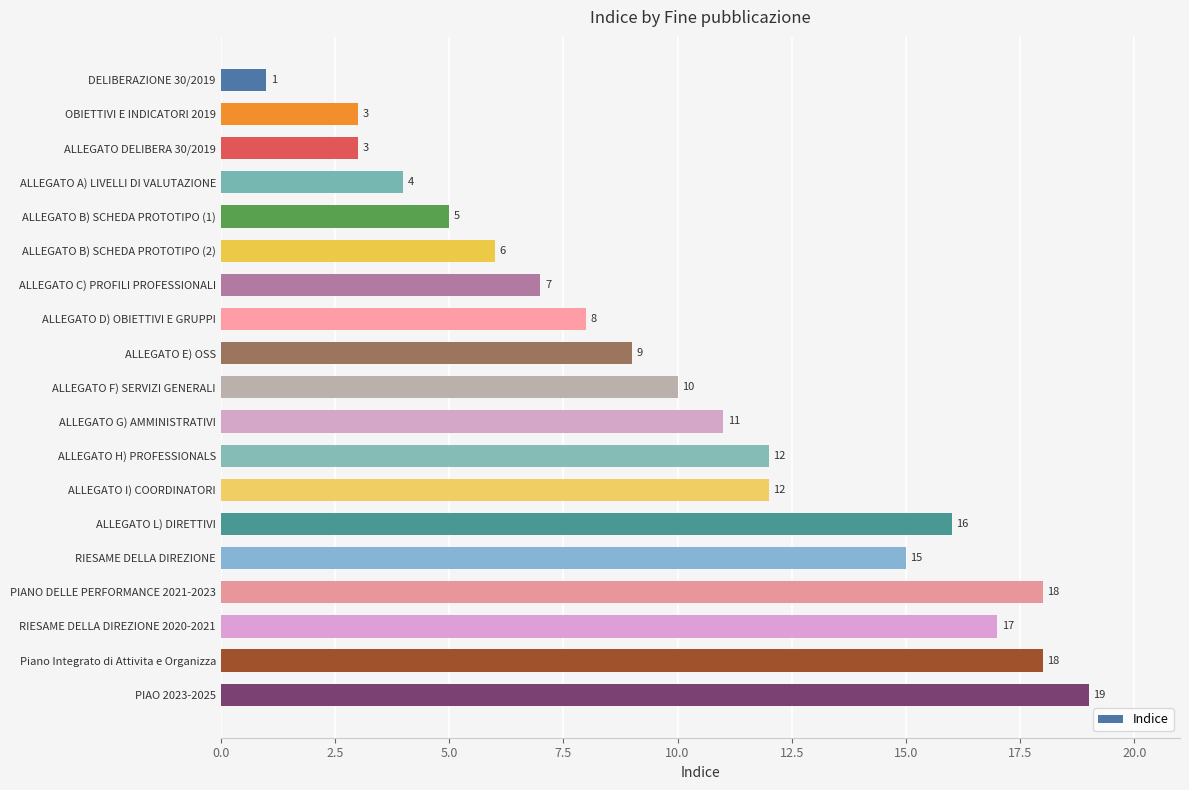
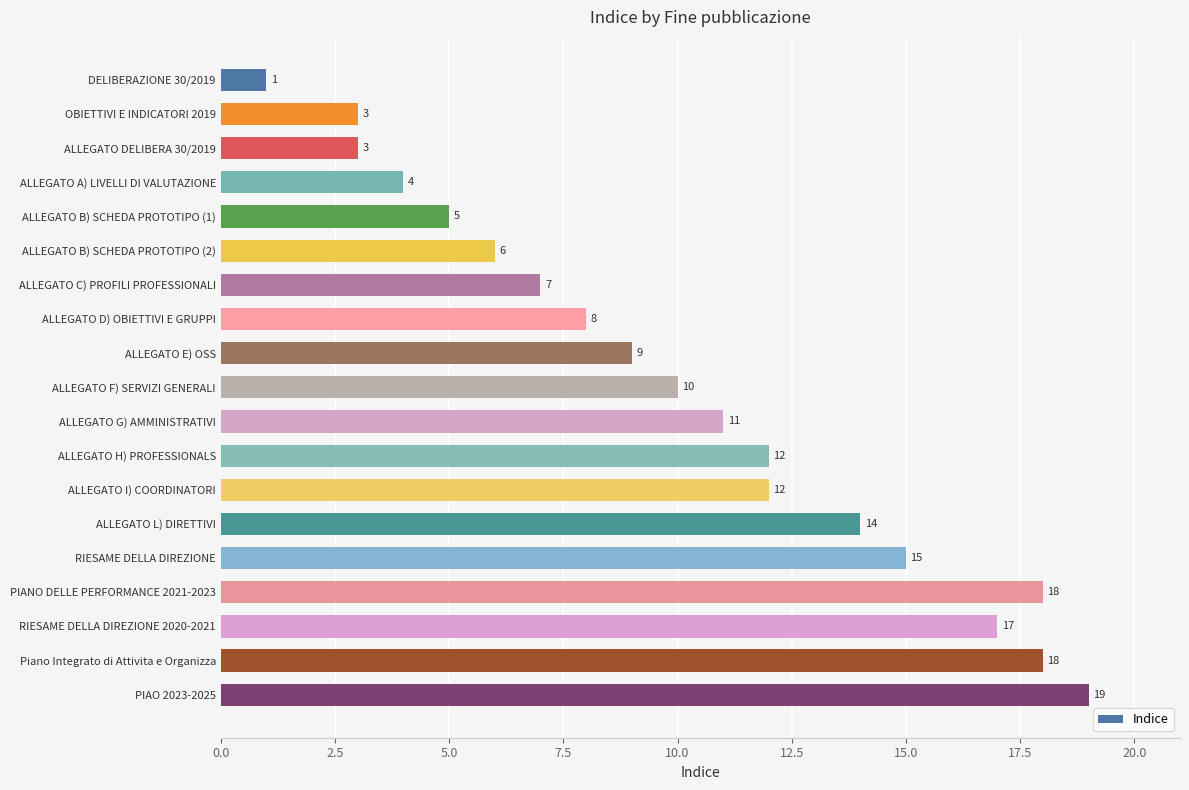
  {
    "DELIBERAZIONE 30/2019": 1,
    "OBIETTIVI E INDICATORI 2019": 3,
    "ALLEGATO DELIBERA 30/2019": 3,
    "ALLEGATO A) LIVELLI DI VALUTAZIONE": 4,
    "ALLEGATO B) SCHEDA PROTOTIPO (1)": 5,
    "ALLEGATO B) SCHEDA PROTOTIPO (2)": 6,
    "ALLEGATO C) PROFILI PROFESSIONALI": 7,
    "ALLEGATO D) OBIETTIVI E GRUPPI": 8,
    "ALLEGATO E) OSS": 9,
    "ALLEGATO F) SERVIZI GENERALI": 10,
    "ALLEGATO G) AMMINISTRATIVI": 11,
    "ALLEGATO H) PROFESSIONALS": 12,
    "ALLEGATO I) COORDINATORI": 12,
-   "ALLEGATO L) DIRETTIVI": 16,
+   "ALLEGATO L) DIRETTIVI": 14,
    "RIESAME DELLA DIREZIONE": 15,
    "PIANO DELLE PERFORMANCE 2021-2023": 18,
    "RIESAME DELLA DIREZIONE 2020-2021": 17,
    "Piano Integrato di Attivita e Organizza": 18,
    "PIAO 2023-2025": 19
  }
